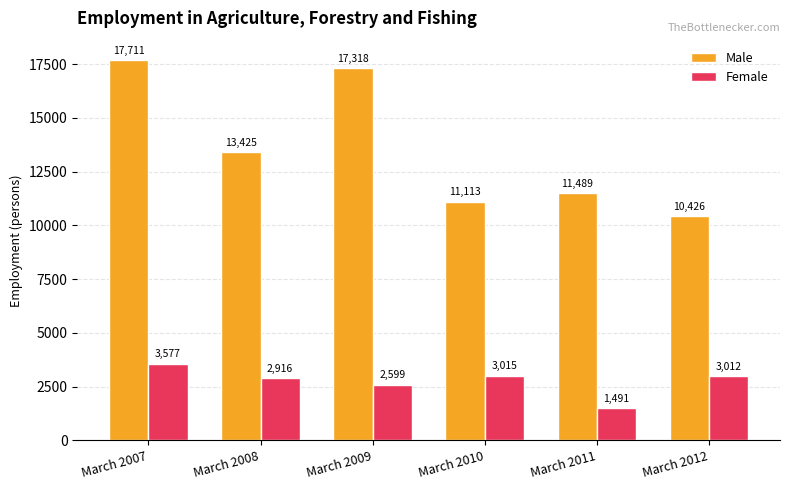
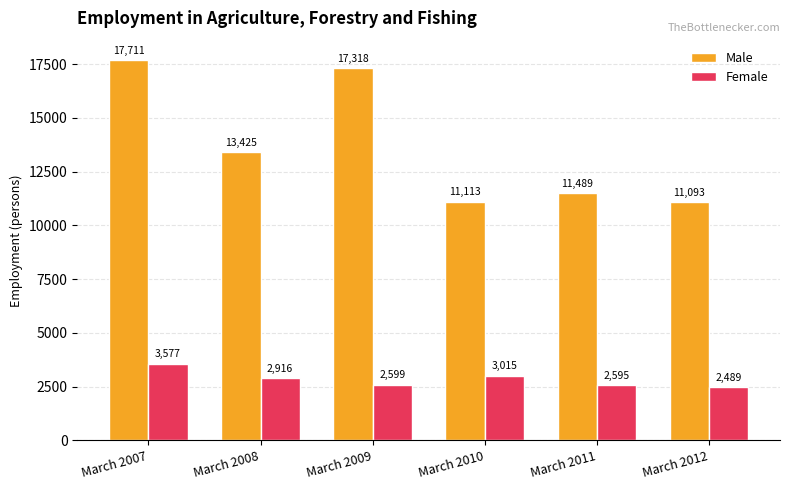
  {
    "Male": {
      "March 2007": "17,711",
      "March 2008": "13,425",
      "March 2009": "17,318",
      "March 2010": "11,113",
      "March 2011": "11,489",
-     "March 2012": "10,426"
+     "March 2012": "11,093"
    },
    "Female": {
      "March 2007": "3,577",
      "March 2008": "2,916",
      "March 2009": "2,599",
      "March 2010": "3,015",
-     "March 2011": "1,491",
-     "March 2012": "3,012"
+     "March 2011": "2,595",
+     "March 2012": "2,489"
    }
  }
